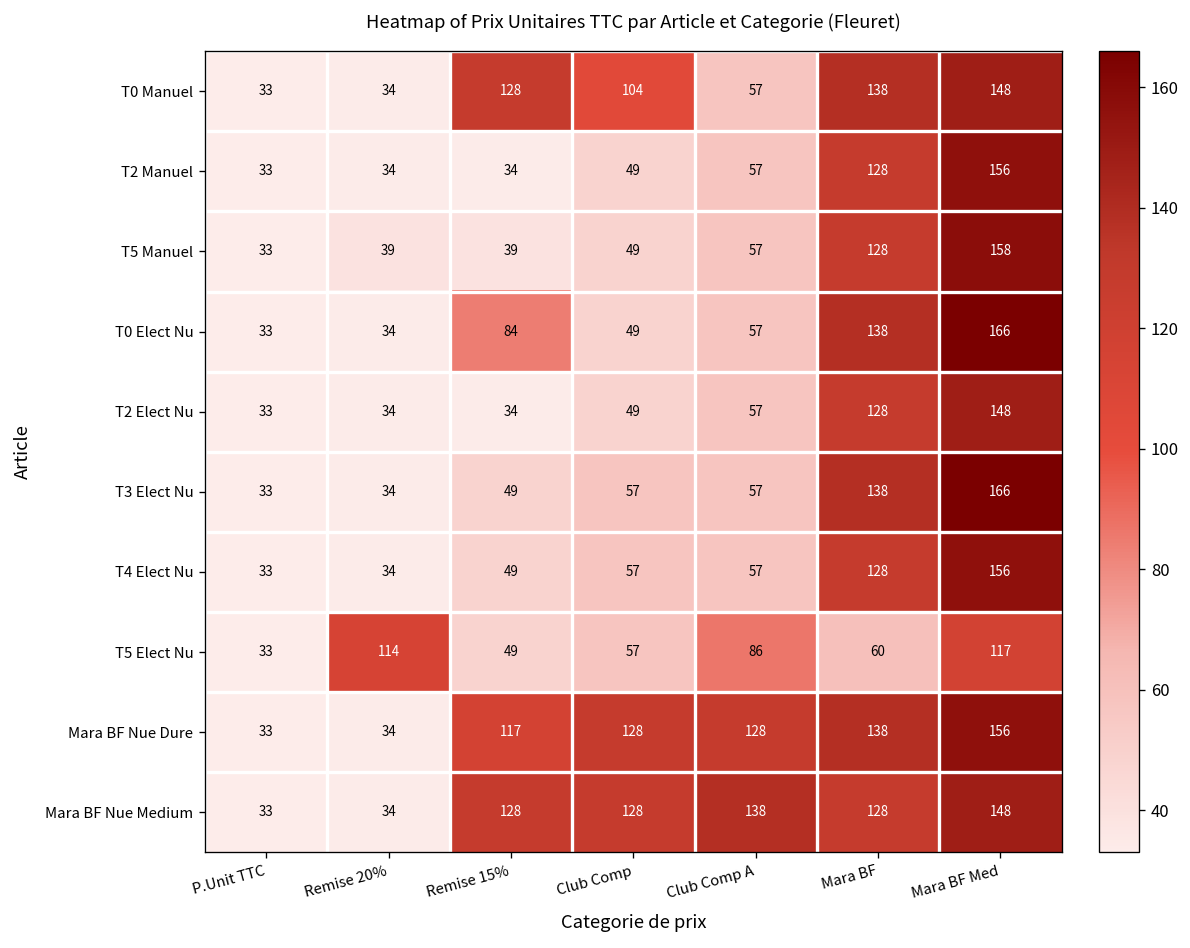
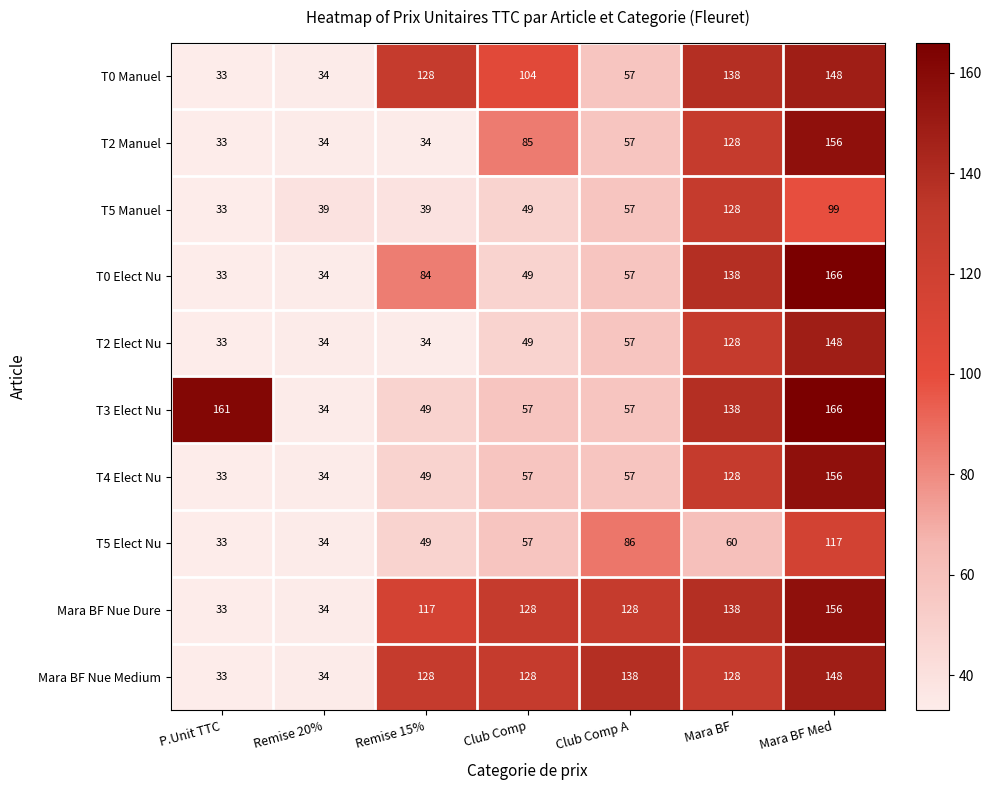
  {
    "T0 Manuel": {
      "P.Unit TTC": 33,
      "Remise 20%": 34,
      "Remise 15%": 128,
      "Club Comp": 104,
      "Club Comp A": 57,
      "Mara BF": 138,
      "Mara BF Med": 148
    },
    "T2 Manuel": {
      "P.Unit TTC": 33,
      "Remise 20%": 34,
      "Remise 15%": 34,
-     "Club Comp": 49,
+     "Club Comp": 85,
      "Club Comp A": 57,
      "Mara BF": 128,
      "Mara BF Med": 156
    },
    "T5 Manuel": {
      "P.Unit TTC": 33,
      "Remise 20%": 39,
      "Remise 15%": 39,
      "Club Comp": 49,
      "Club Comp A": 57,
      "Mara BF": 128,
-     "Mara BF Med": 158
+     "Mara BF Med": 99
    },
    "T0 Elect Nu": {
      "P.Unit TTC": 33,
      "Remise 20%": 34,
      "Remise 15%": 84,
      "Club Comp": 49,
      "Club Comp A": 57,
      "Mara BF": 138,
      "Mara BF Med": 166
    },
    "T2 Elect Nu": {
      "P.Unit TTC": 33,
      "Remise 20%": 34,
      "Remise 15%": 34,
      "Club Comp": 49,
      "Club Comp A": 57,
      "Mara BF": 128,
      "Mara BF Med": 148
    },
    "T3 Elect Nu": {
-     "P.Unit TTC": 33,
+     "P.Unit TTC": 161,
      "Remise 20%": 34,
      "Remise 15%": 49,
      "Club Comp": 57,
      "Club Comp A": 57,
      "Mara BF": 138,
      "Mara BF Med": 166
    },
    "T4 Elect Nu": {
      "P.Unit TTC": 33,
      "Remise 20%": 34,
      "Remise 15%": 49,
      "Club Comp": 57,
      "Club Comp A": 57,
      "Mara BF": 128,
      "Mara BF Med": 156
    },
    "T5 Elect Nu": {
      "P.Unit TTC": 33,
-     "Remise 20%": 114,
+     "Remise 20%": 34,
      "Remise 15%": 49,
      "Club Comp": 57,
      "Club Comp A": 86,
      "Mara BF": 60,
      "Mara BF Med": 117
    },
    "Mara BF Nue Dure": {
      "P.Unit TTC": 33,
      "Remise 20%": 34,
      "Remise 15%": 117,
      "Club Comp": 128,
      "Club Comp A": 128,
      "Mara BF": 138,
      "Mara BF Med": 156
    },
    "Mara BF Nue Medium": {
      "P.Unit TTC": 33,
      "Remise 20%": 34,
      "Remise 15%": 128,
      "Club Comp": 128,
      "Club Comp A": 138,
      "Mara BF": 128,
      "Mara BF Med": 148
    }
  }
